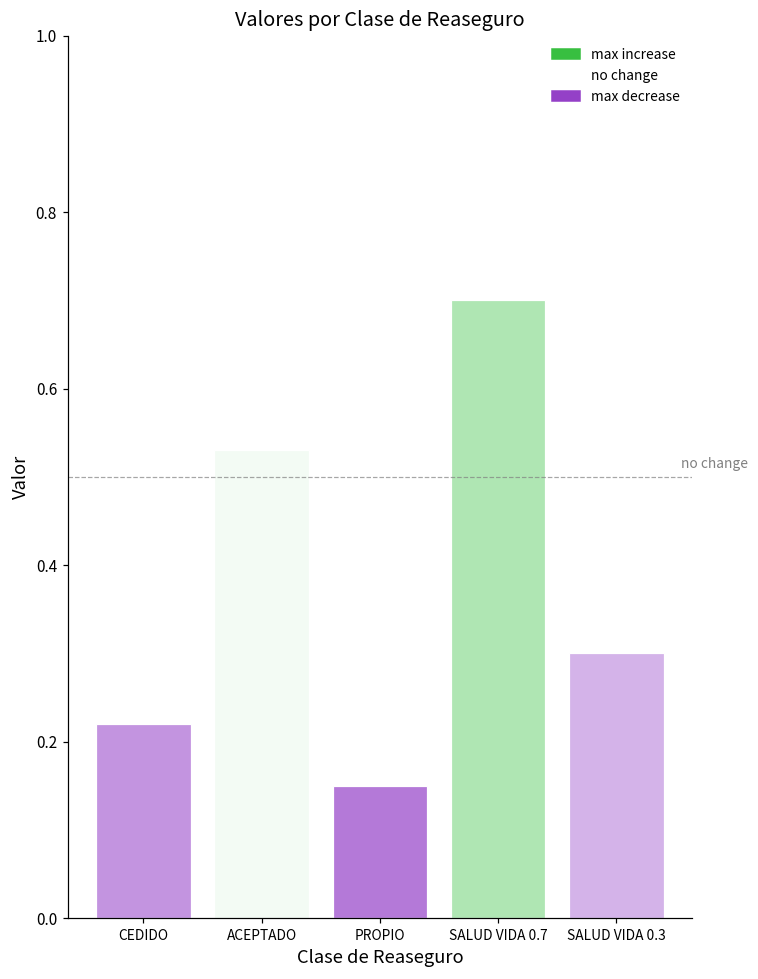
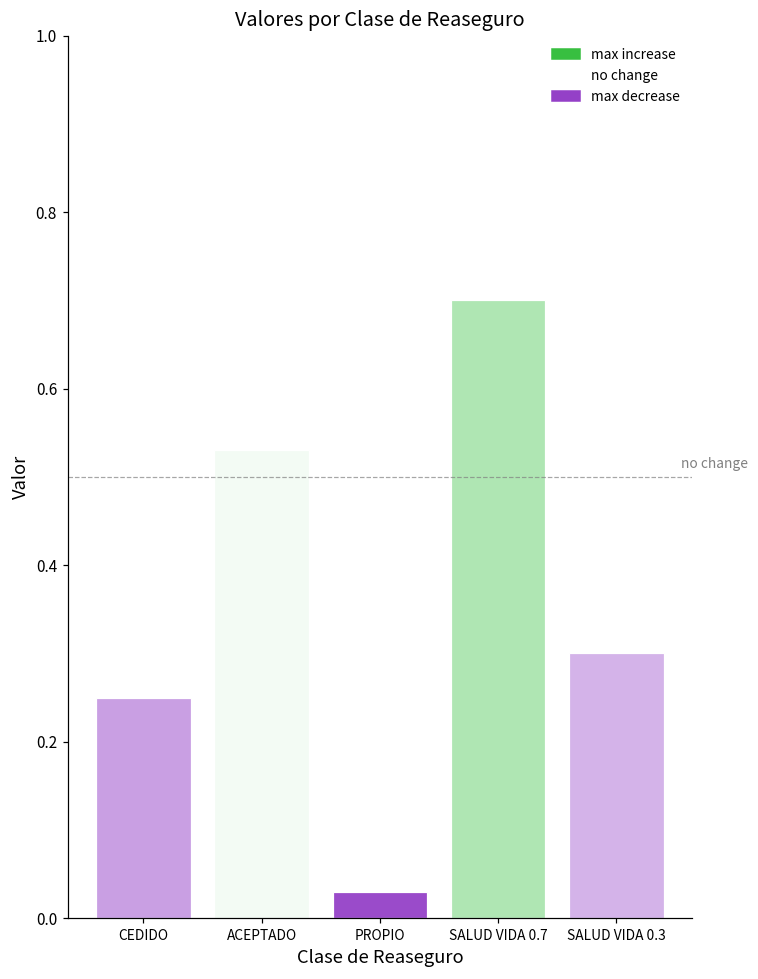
  {
-   "CEDIDO": 0.22,
+   "CEDIDO": 0.25,
    "ACEPTADO": 0.53,
-   "PROPIO": 0.15,
+   "PROPIO": 0.03,
    "SALUD VIDA 0.7": 0.70,
    "SALUD VIDA 0.3": 0.30
  }
